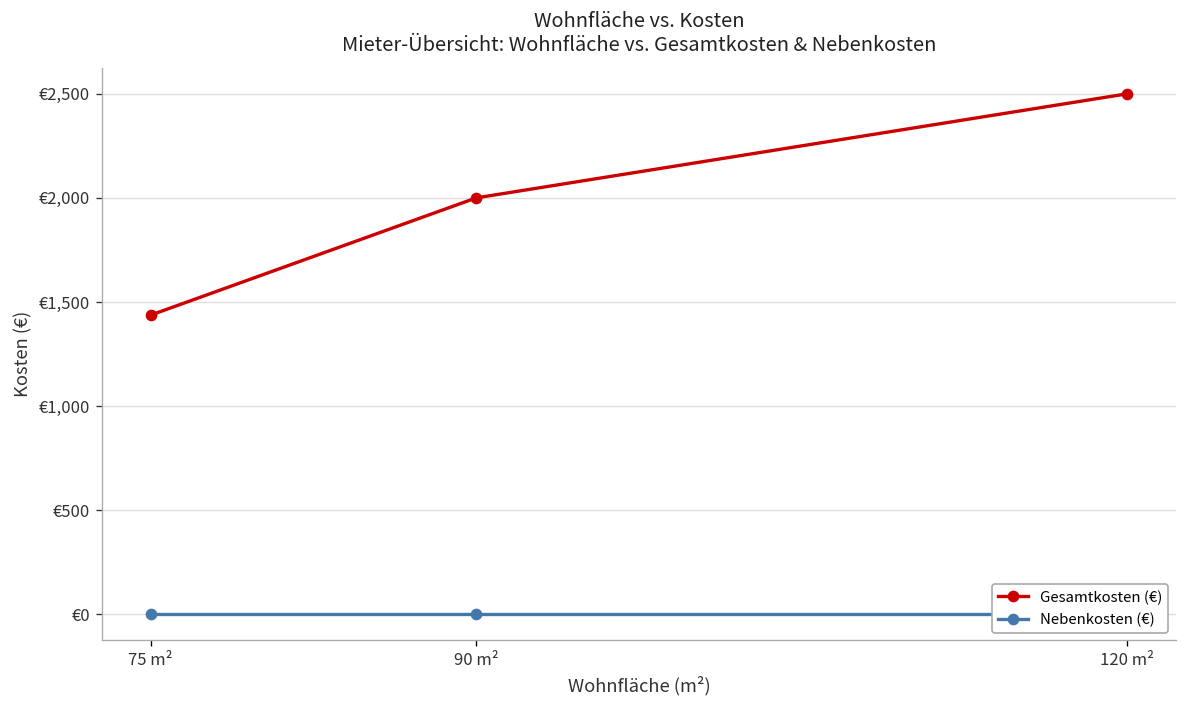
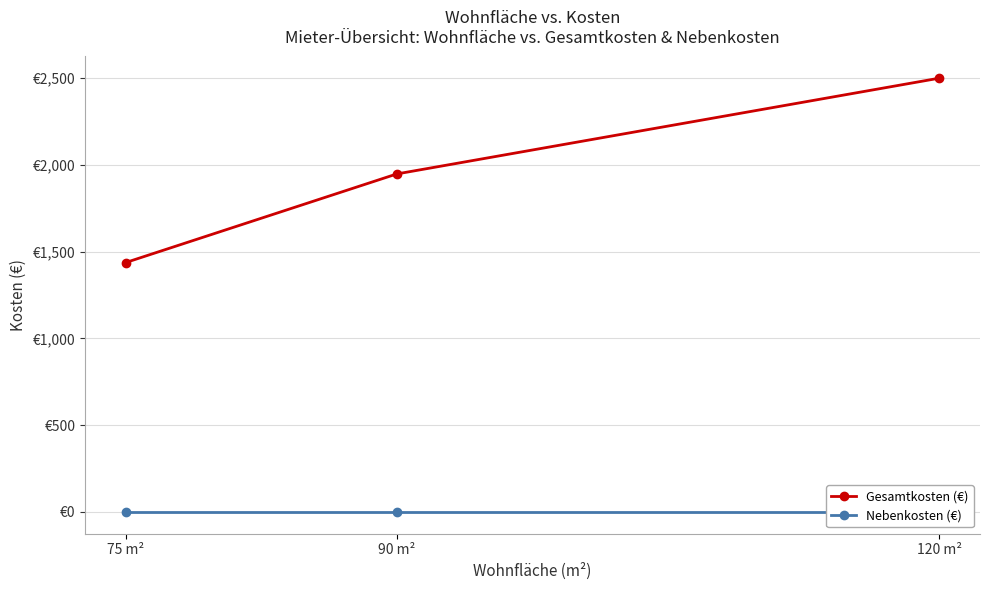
  {
    "Gesamtkosten (€)": {
      "75 m²": "€1,440",
-     "90 m²": "€2,000",
+     "90 m²": "€1,950",
      "120 m²": "€2,500"
    },
    "Nebenkosten (€)": {
      "75 m²": "€0",
      "90 m²": "€0"
    }
  }
